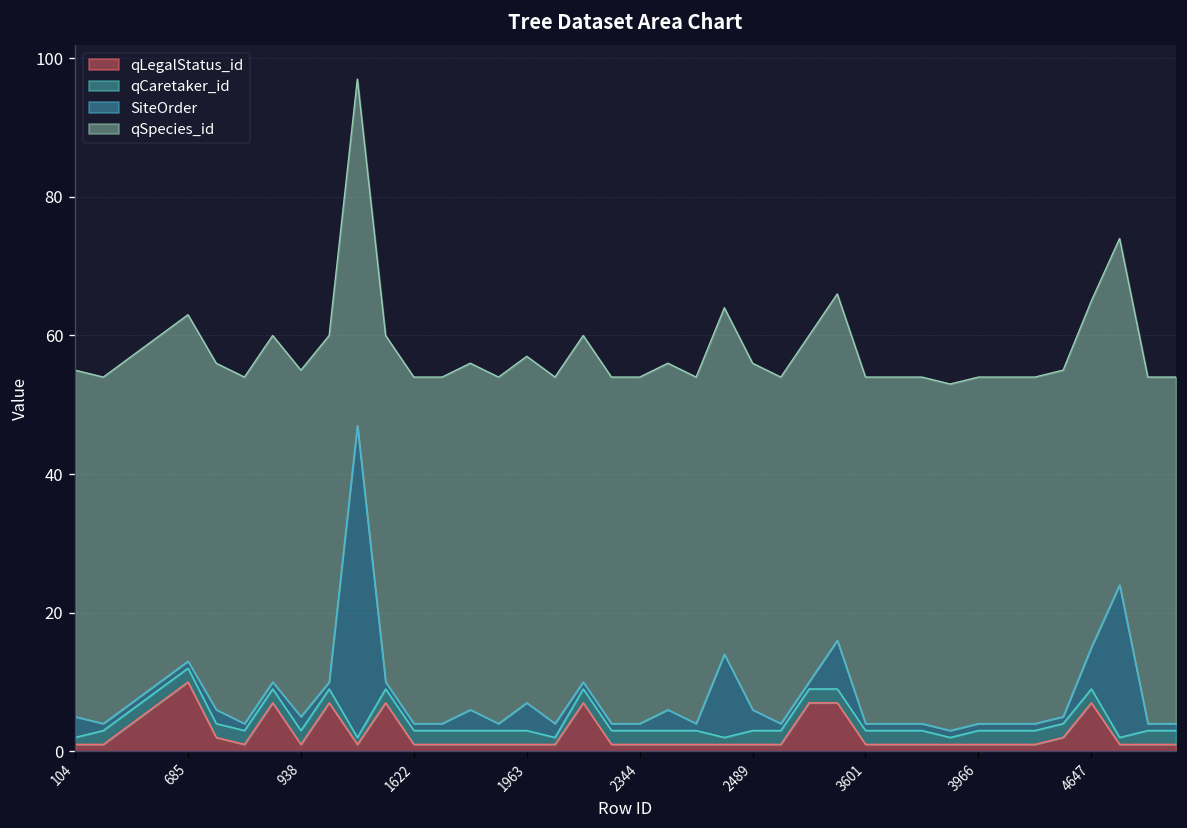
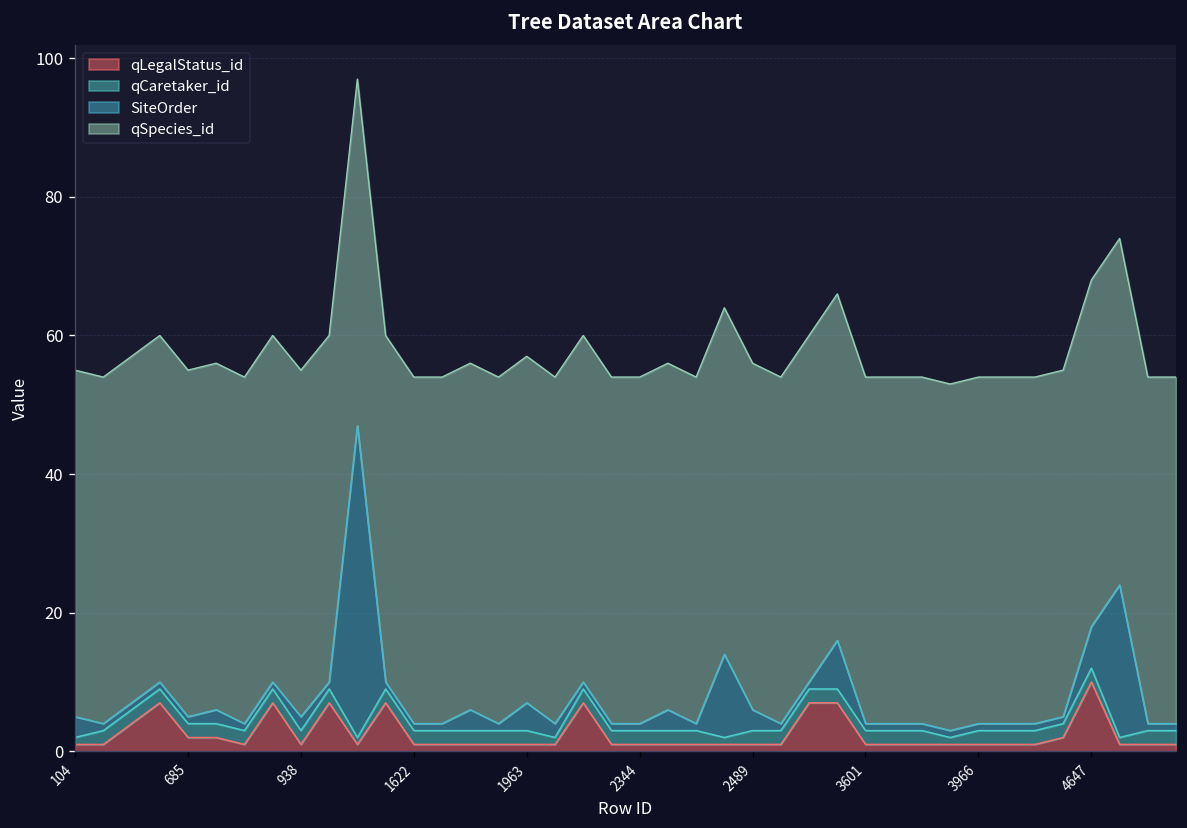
  {
    "qLegalStatus_id": {
      "104": 1,
-     "685": 10,
+     "685": 2,
      "938": 1,
      "1622": 1,
      "1963": 1,
      "2344": 1,
      "2489": 1,
      "3601": 1,
      "3966": 1,
-     "4647": 7
+     "4647": 10
    }
  }
